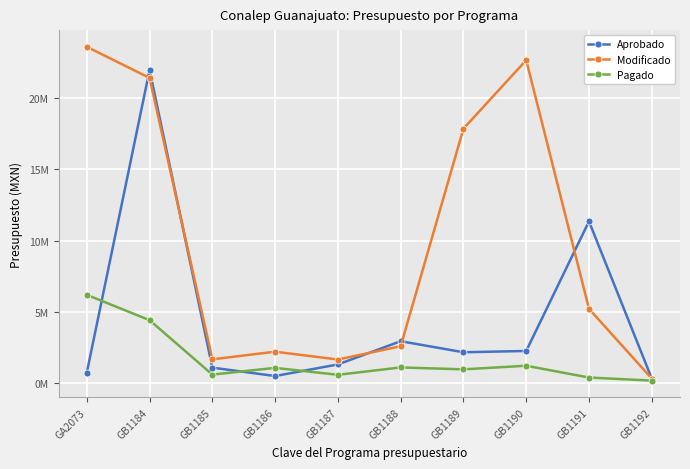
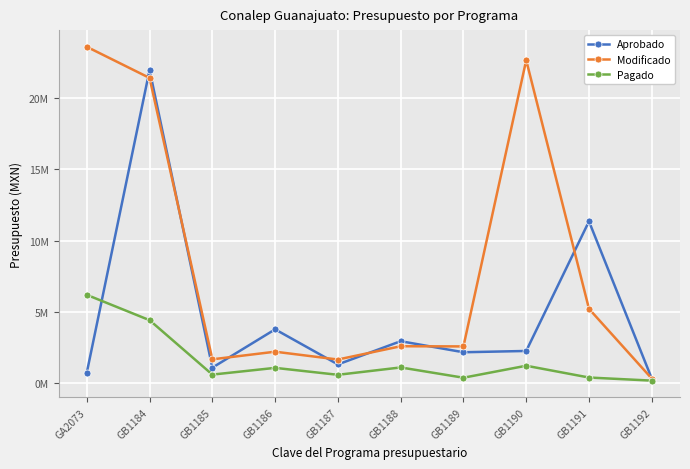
  {
    "Aprobado": {
      "GA2073": 700000,
      "GB1184": 22000000,
      "GB1185": 1100000,
-     "GB1186": 500000,
+     "GB1186": 3800000,
      "GB1187": 1300000,
      "GB1188": 2900000,
      "GB1189": 2200000,
      "GB1190": 2200000,
      "GB1191": 11300000
    },
    "Modificado": {
      "GA2073": 23600000,
      "GB1184": 21400000,
      "GB1185": 1700000,
      "GB1186": 2200000,
      "GB1187": 1600000,
      "GB1188": 2600000,
-     "GB1189": 17900000,
+     "GB1189": 2600000,
      "GB1190": 22700000,
      "GB1191": 5200000
    },
    "Pagado": {
      "GA2073": 6200000,
      "GB1184": 4400000,
      "GB1185": 600000,
      "GB1186": 1100000,
      "GB1187": 600000,
      "GB1188": 1100000,
-     "GB1189": 1000000,
+     "GB1189": 400000,
      "GB1190": 1200000,
      "GB1191": 400000
    }
  }
